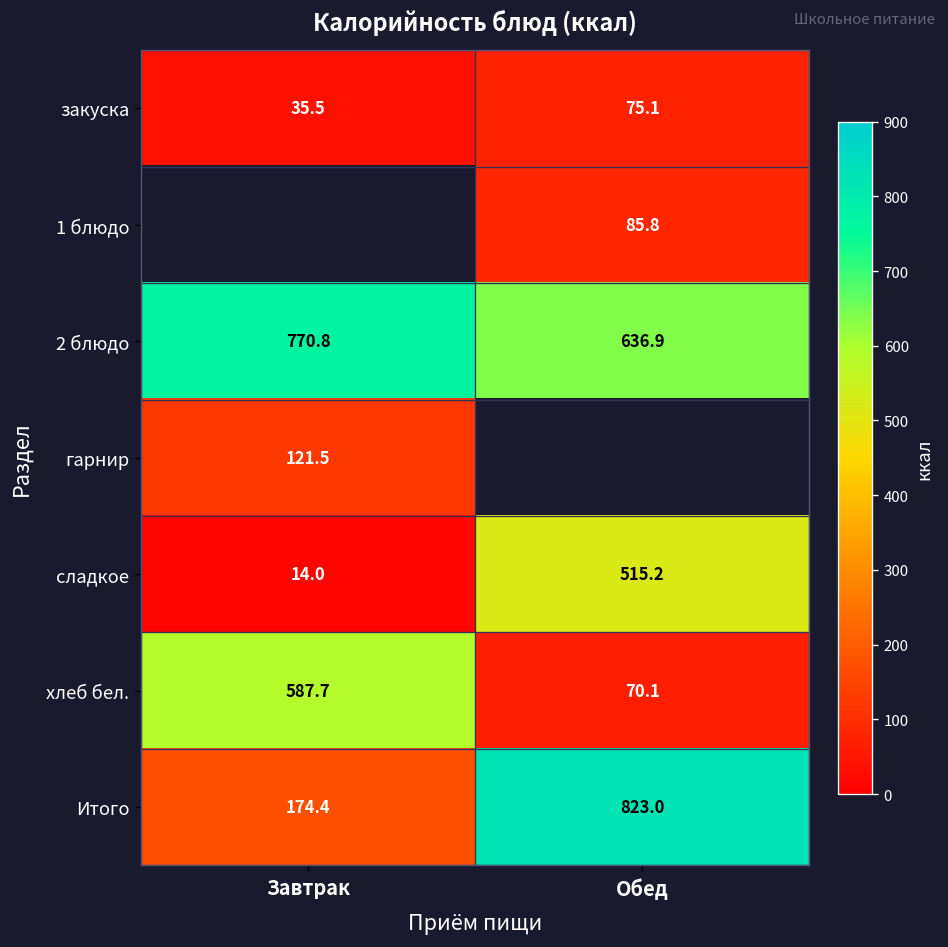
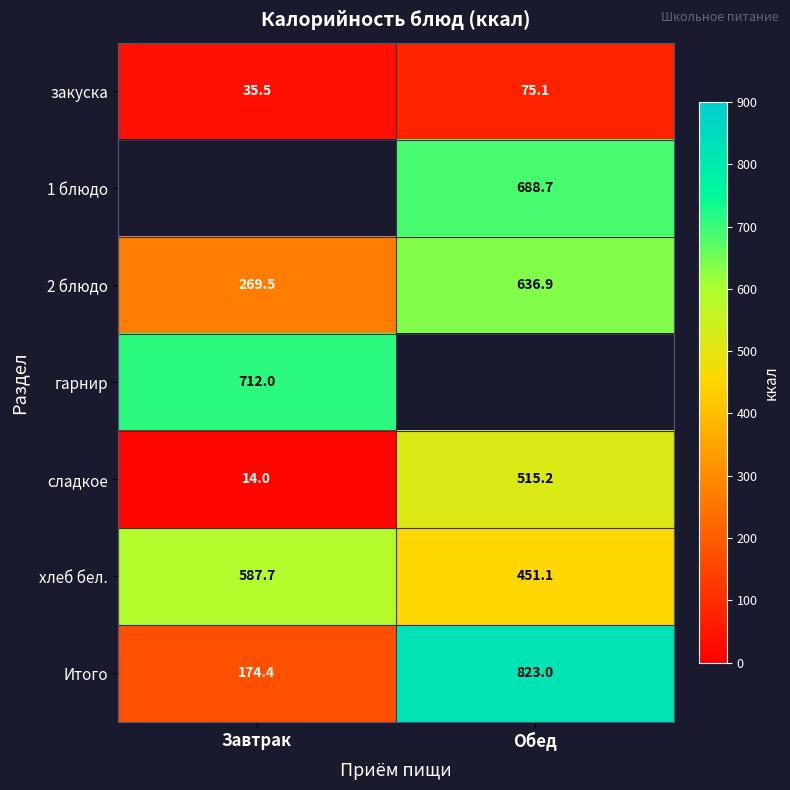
  {
    "закуска": {
      "Завтрак": 35.5,
      "Обед": 75.1
    },
    "1 блюдо": {
-     "Обед": 85.8
+     "Обед": 688.7
    },
    "2 блюдо": {
-     "Завтрак": 770.8,
+     "Завтрак": 269.5,
      "Обед": 636.9
    },
    "гарнир": {
-     "Завтрак": 121.5
+     "Завтрак": 712.0
    },
    "сладкое": {
      "Завтрак": 14.0,
      "Обед": 515.2
    },
    "хлеб бел.": {
      "Завтрак": 587.7,
-     "Обед": 70.1
+     "Обед": 451.1
    },
    "Итого": {
      "Завтрак": 174.4,
      "Обед": 823.0
    }
  }
